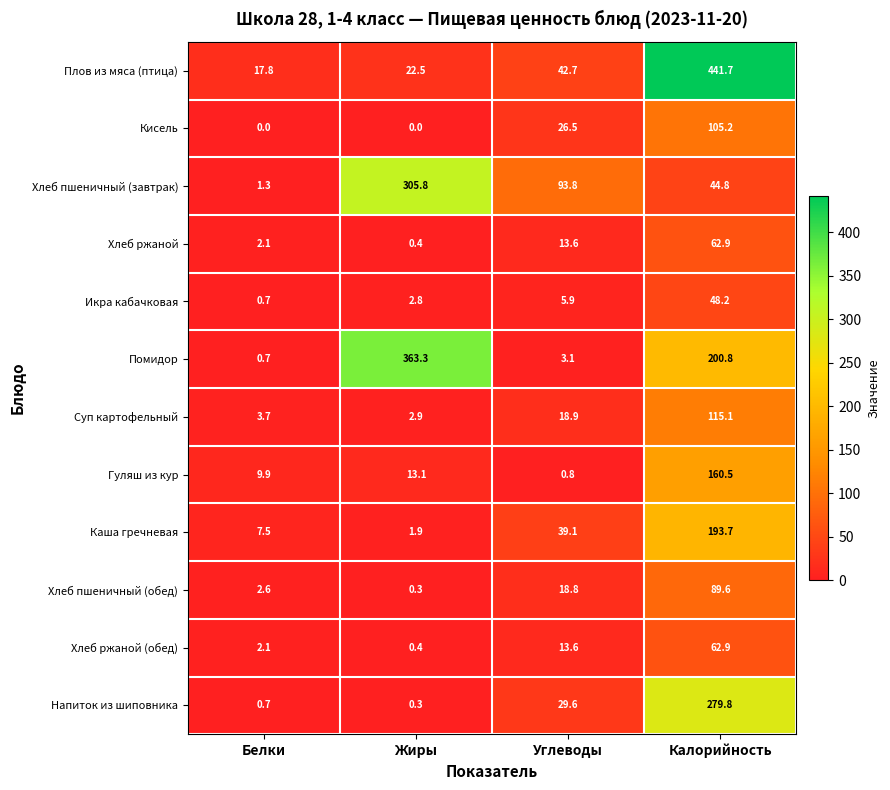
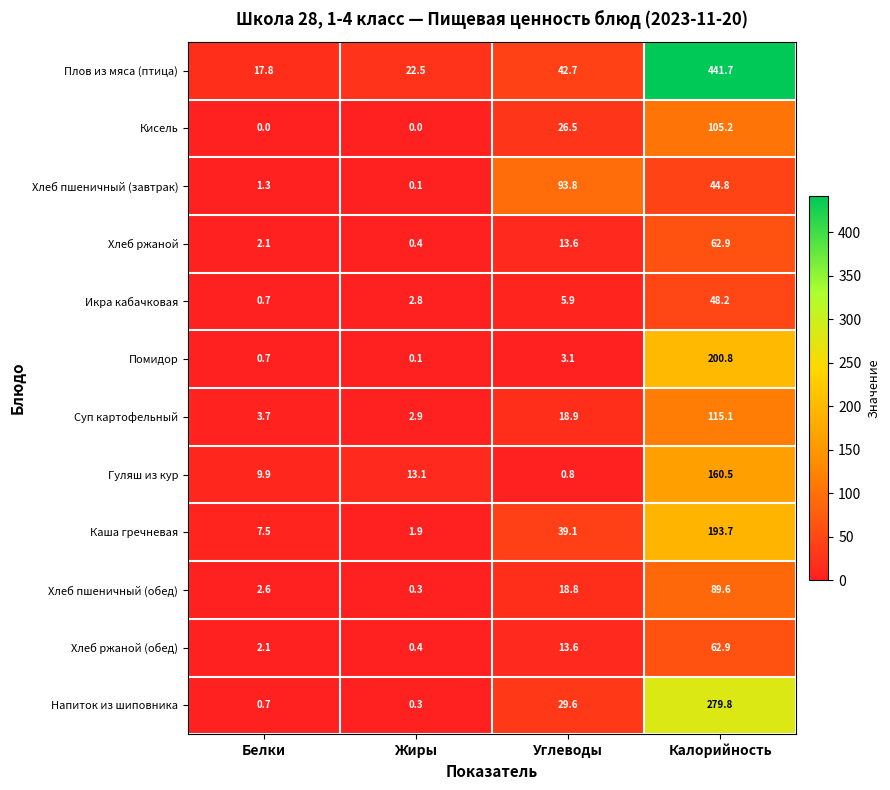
  {
    "Плов из мяса (птица)": {
      "Белки": 17.8,
      "Жиры": 22.5,
      "Углеводы": 42.7,
      "Калорийность": 441.7
    },
    "Кисель": {
      "Белки": 0.0,
      "Жиры": 0.0,
      "Углеводы": 26.5,
      "Калорийность": 105.2
    },
    "Хлеб пшеничный (завтрак)": {
      "Белки": 1.3,
-     "Жиры": 305.8,
+     "Жиры": 0.1,
      "Углеводы": 93.8,
      "Калорийность": 44.8
    },
    "Хлеб ржаной": {
      "Белки": 2.1,
      "Жиры": 0.4,
      "Углеводы": 13.6,
      "Калорийность": 62.9
    },
    "Икра кабачковая": {
      "Белки": 0.7,
      "Жиры": 2.8,
      "Углеводы": 5.9,
      "Калорийность": 48.2
    },
    "Помидор": {
      "Белки": 0.7,
-     "Жиры": 363.3,
+     "Жиры": 0.1,
      "Углеводы": 3.1,
      "Калорийность": 200.8
    },
    "Суп картофельный": {
      "Белки": 3.7,
      "Жиры": 2.9,
      "Углеводы": 18.9,
      "Калорийность": 115.1
    },
    "Гуляш из кур": {
      "Белки": 9.9,
      "Жиры": 13.1,
      "Углеводы": 0.8,
      "Калорийность": 160.5
    },
    "Каша гречневая": {
      "Белки": 7.5,
      "Жиры": 1.9,
      "Углеводы": 39.1,
      "Калорийность": 193.7
    },
    "Хлеб пшеничный (обед)": {
      "Белки": 2.6,
      "Жиры": 0.3,
      "Углеводы": 18.8,
      "Калорийность": 89.6
    },
    "Хлеб ржаной (обед)": {
      "Белки": 2.1,
      "Жиры": 0.4,
      "Углеводы": 13.6,
      "Калорийность": 62.9
    },
    "Напиток из шиповника": {
      "Белки": 0.7,
      "Жиры": 0.3,
      "Углеводы": 29.6,
      "Калорийность": 279.8
    }
  }
